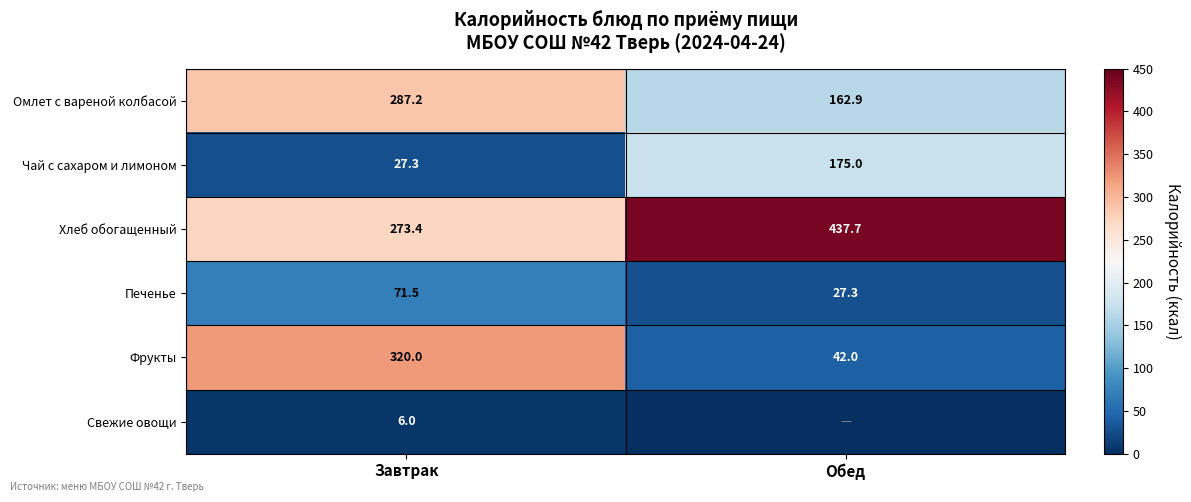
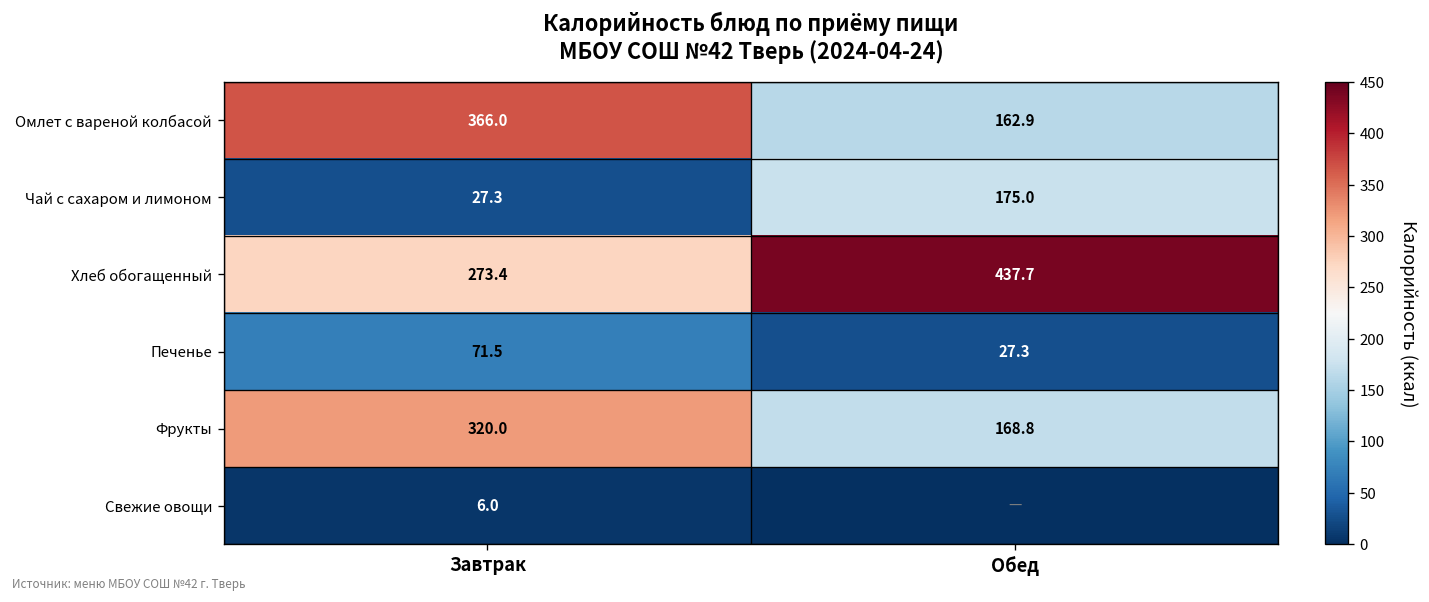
  {
    "Омлет с вареной колбасой": {
-     "Завтрак": 287.2,
+     "Завтрак": 366.0,
      "Обед": 162.9
    },
    "Чай с сахаром и лимоном": {
      "Завтрак": 27.3,
      "Обед": 175.0
    },
    "Хлеб обогащенный": {
      "Завтрак": 273.4,
      "Обед": 437.7
    },
    "Печенье": {
      "Завтрак": 71.5,
      "Обед": 27.3
    },
    "Фрукты": {
      "Завтрак": 320.0,
-     "Обед": 42.0
+     "Обед": 168.8
    },
    "Свежие овощи": {
      "Завтрак": 6.0
    }
  }
